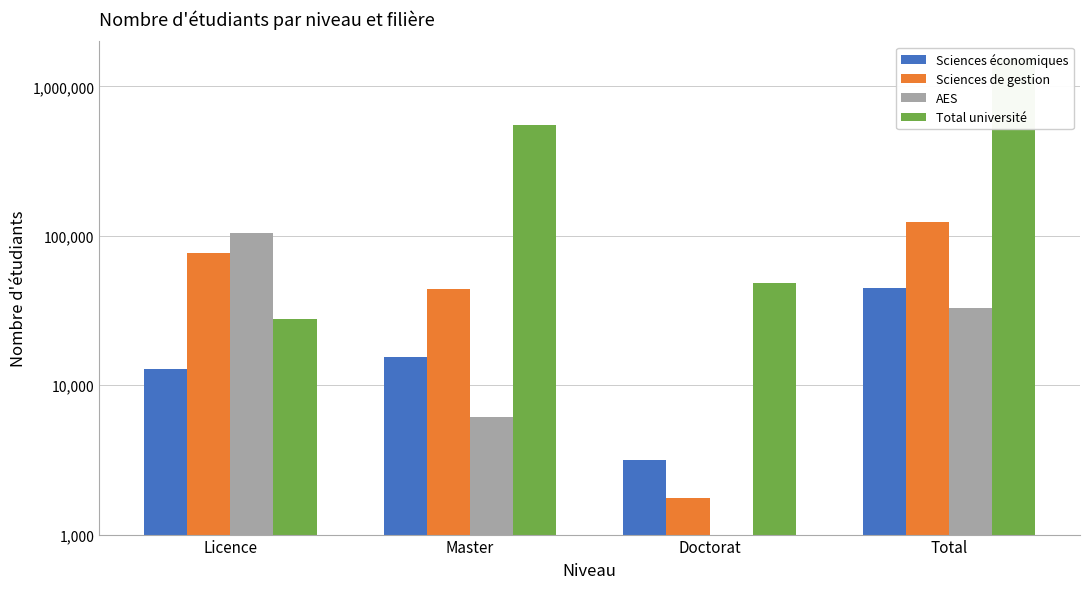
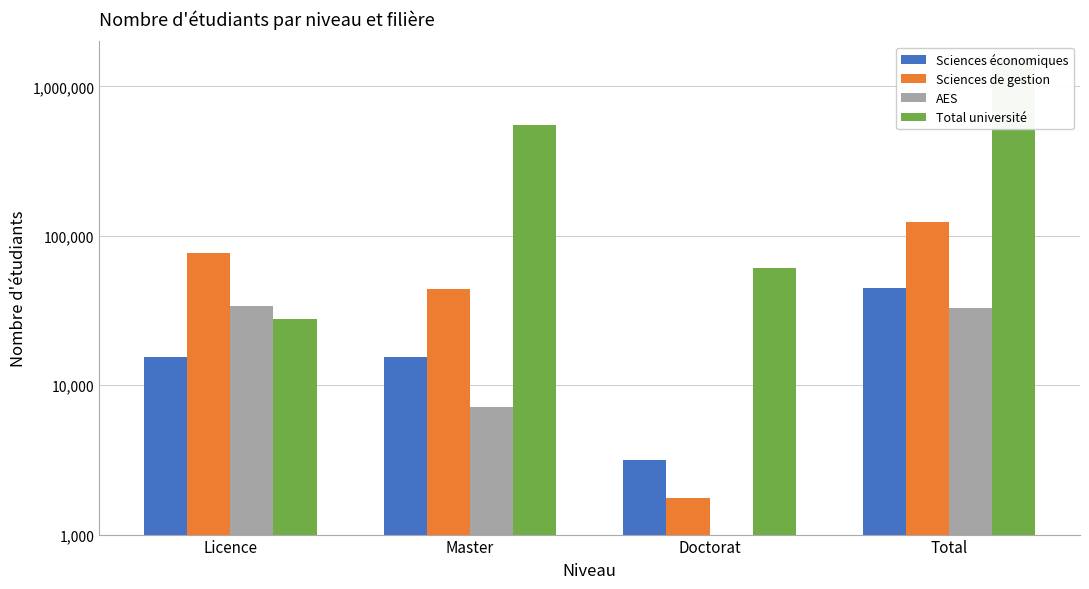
  {
    "Sciences économiques": {
-     "Licence": "13,000",
+     "Licence": "15,000",
      "Master": "15,000",
      "Doctorat": "3,100",
      "Total": "45,000"
    },
    "Sciences de gestion": {
      "Licence": "80,000",
      "Master": "44,000",
      "Doctorat": "1,800",
      "Total": "120,000"
    },
    "AES": {
-     "Licence": "100,000",
-     "Master": "6,100",
+     "Licence": "34,000",
+     "Master": "7,000",
      "Total": "33,000"
    },
    "Total université": {
      "Licence": "28,000",
      "Master": "550,000",
-     "Doctorat": "49,000"
+     "Doctorat": "61,000"
    }
  }
